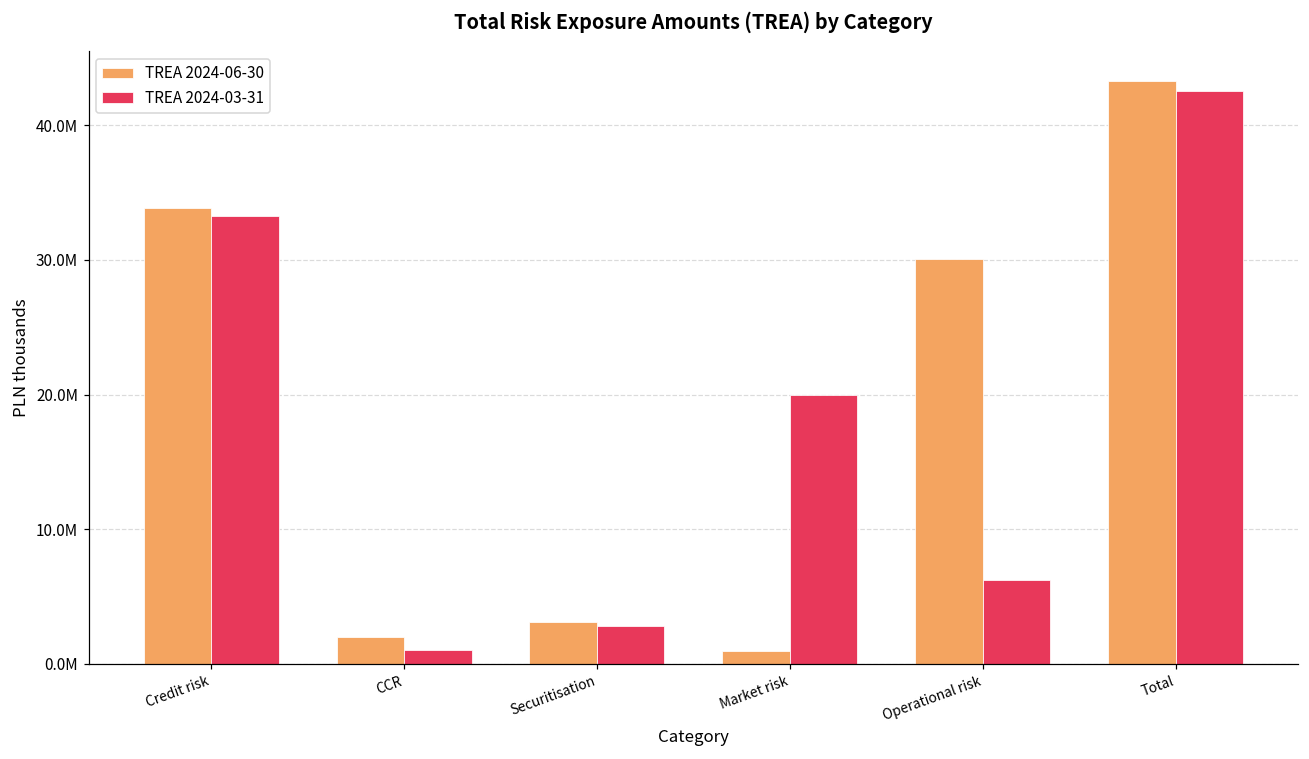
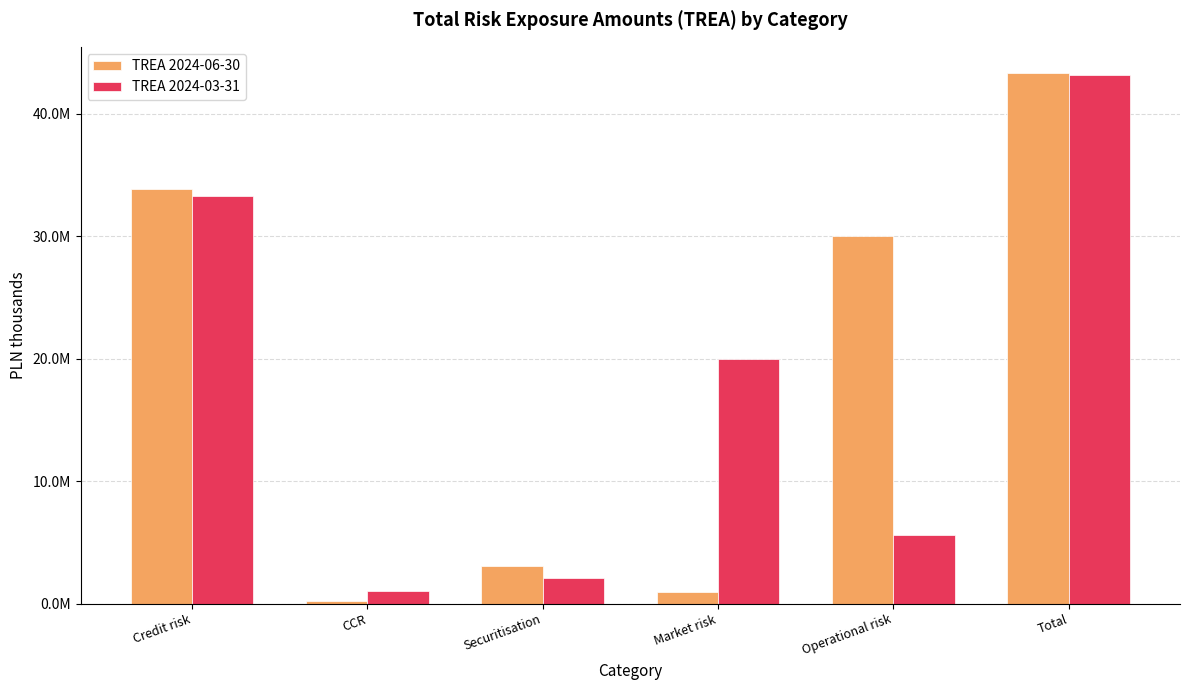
  {
    "TREA 2024-06-30": {
      "Credit risk": 33900000,
-     "CCR": 2000000,
+     "CCR": 200000,
      "Securitisation": 3100000,
      "Market risk": 900000,
      "Operational risk": 30000000,
      "Total": 43300000
    },
    "TREA 2024-03-31": {
      "Credit risk": 33300000,
      "CCR": 1000000,
-     "Securitisation": 2800000,
+     "Securitisation": 2100000,
      "Market risk": 20000000,
-     "Operational risk": 6300000,
-     "Total": 42500000
+     "Operational risk": 5600000,
+     "Total": 43200000
    }
  }
